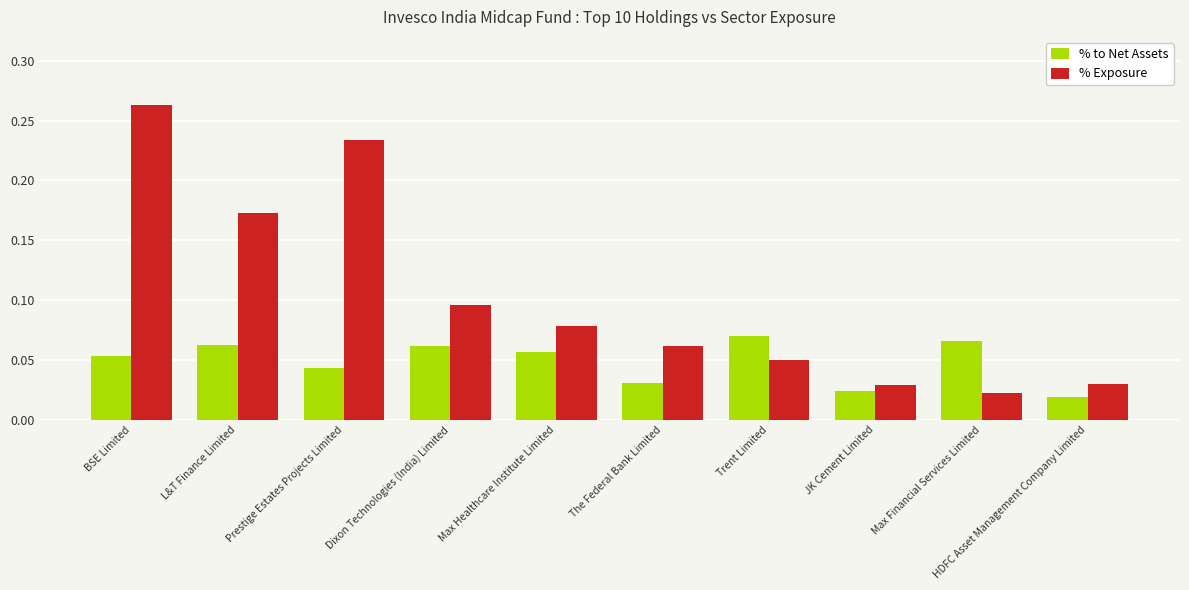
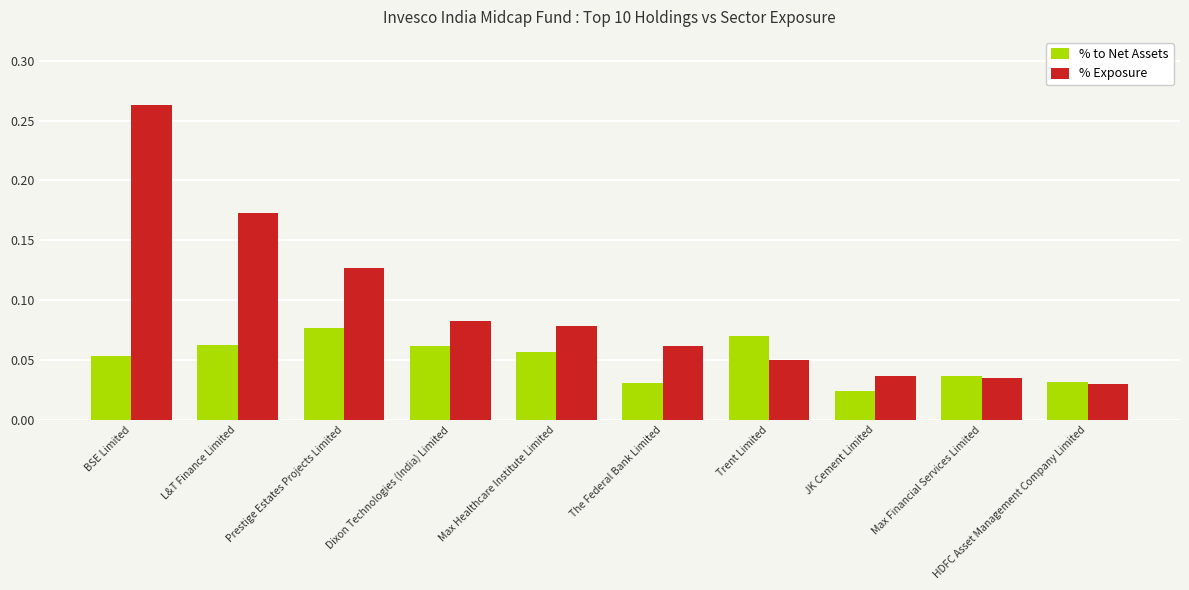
  {
    "% to Net Assets": {
      "BSE Limited": 0.053,
      "L&T Finance Limited": 0.063,
-     "Prestige Estates Projects Limited": 0.043,
+     "Prestige Estates Projects Limited": 0.077,
      "Dixon Technologies (India) Limited": 0.062,
      "Max Healthcare Institute Limited": 0.056,
      "The Federal Bank Limited": 0.031,
      "Trent Limited": 0.070,
      "JK Cement Limited": 0.024,
-     "Max Financial Services Limited": 0.066,
-     "HDFC Asset Management Company Limited": 0.019
+     "Max Financial Services Limited": 0.036,
+     "HDFC Asset Management Company Limited": 0.032
    },
    "% Exposure": {
      "BSE Limited": 0.263,
      "L&T Finance Limited": 0.172,
-     "Prestige Estates Projects Limited": 0.234,
-     "Dixon Technologies (India) Limited": 0.096,
+     "Prestige Estates Projects Limited": 0.127,
+     "Dixon Technologies (India) Limited": 0.083,
      "Max Healthcare Institute Limited": 0.079,
      "The Federal Bank Limited": 0.062,
      "Trent Limited": 0.050,
-     "JK Cement Limited": 0.029,
-     "Max Financial Services Limited": 0.022,
+     "JK Cement Limited": 0.037,
+     "Max Financial Services Limited": 0.035,
      "HDFC Asset Management Company Limited": 0.030
    }
  }
